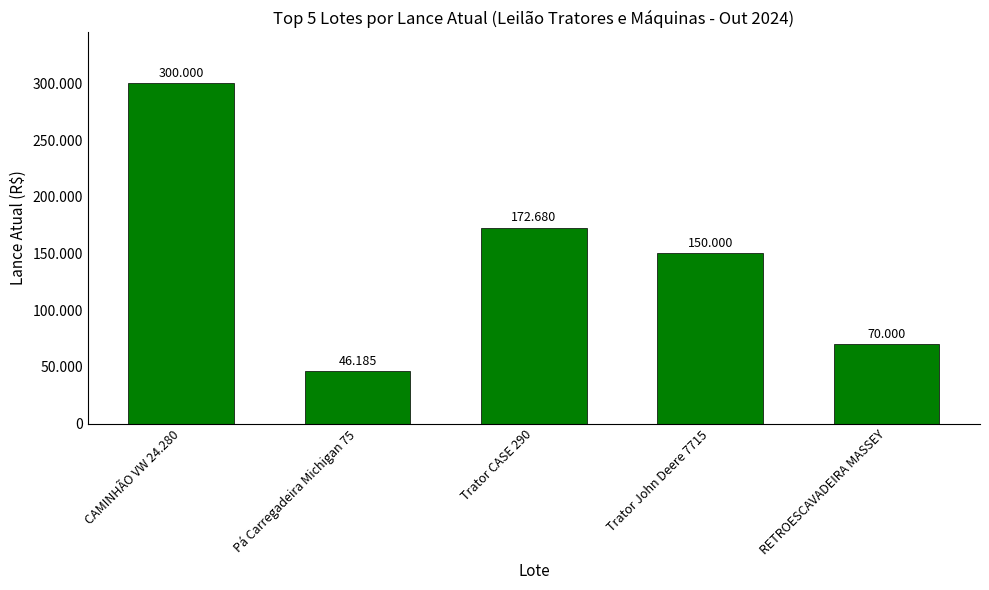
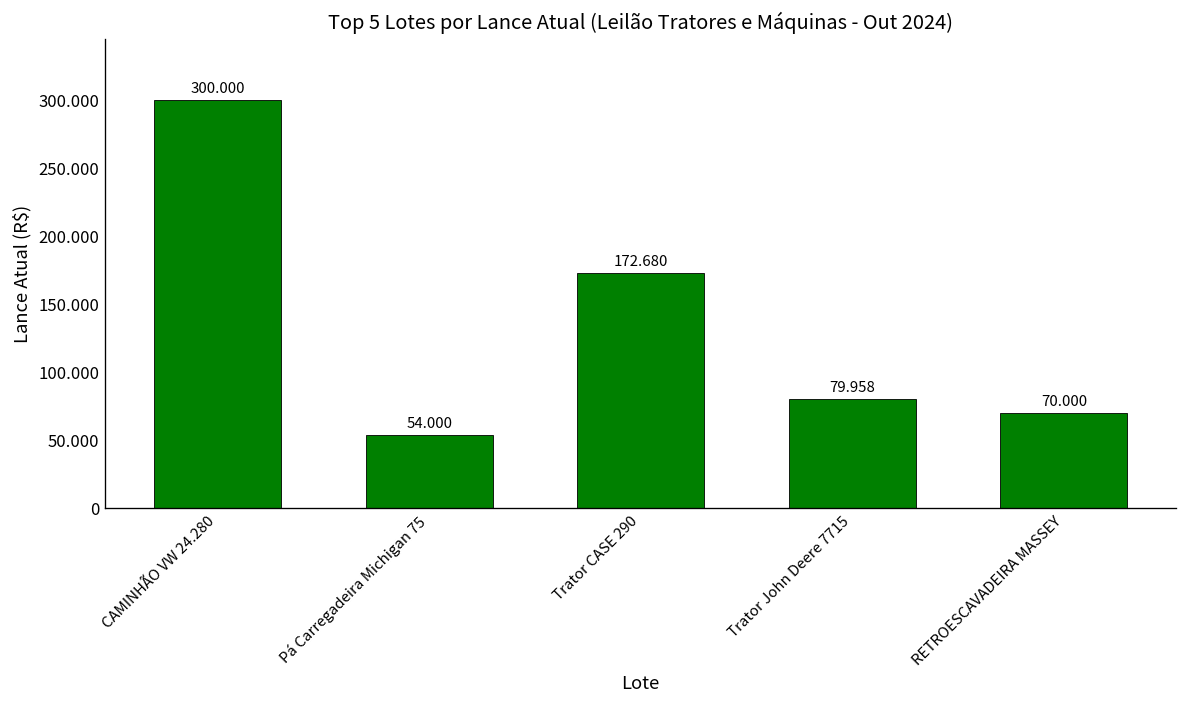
  {
-   "Pá Carregadeira Michigan 75": 46.185,
-   "Trator John Deere 7715": 150.000
+   "Pá Carregadeira Michigan 75": 54.000,
+   "Trator John Deere 7715": 79.958
  }
